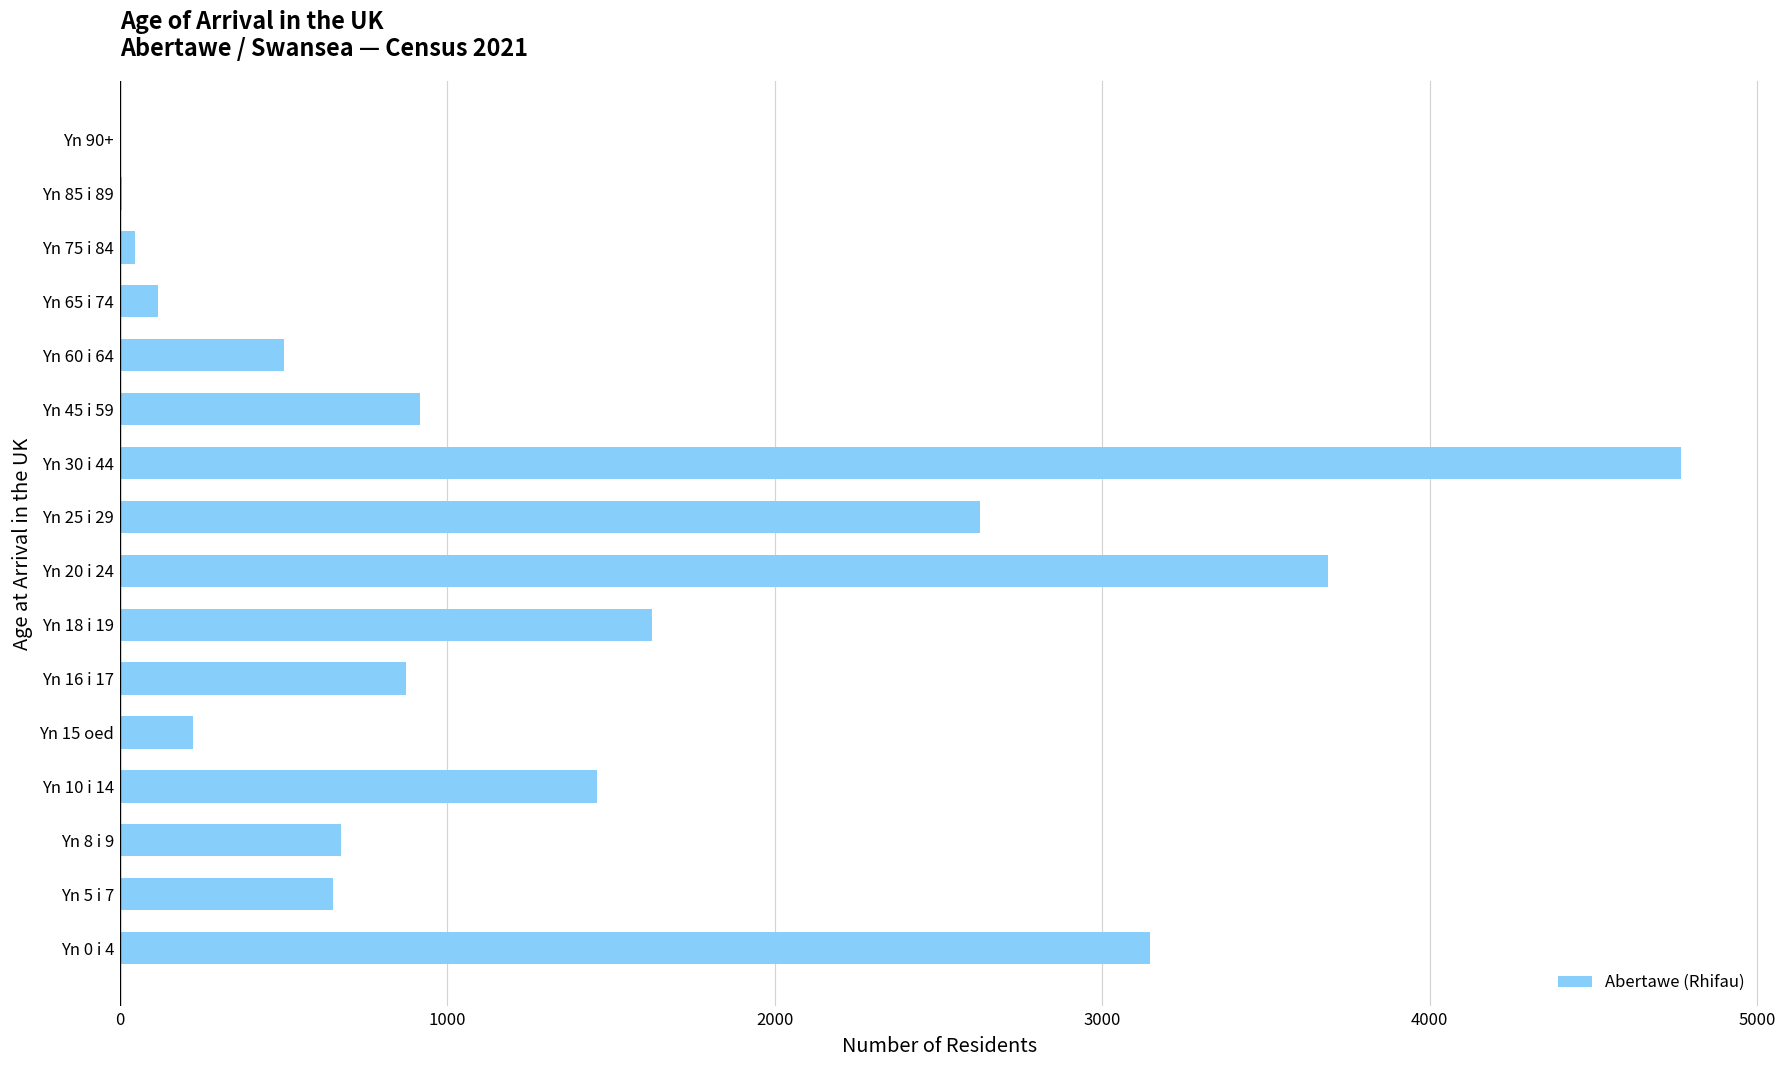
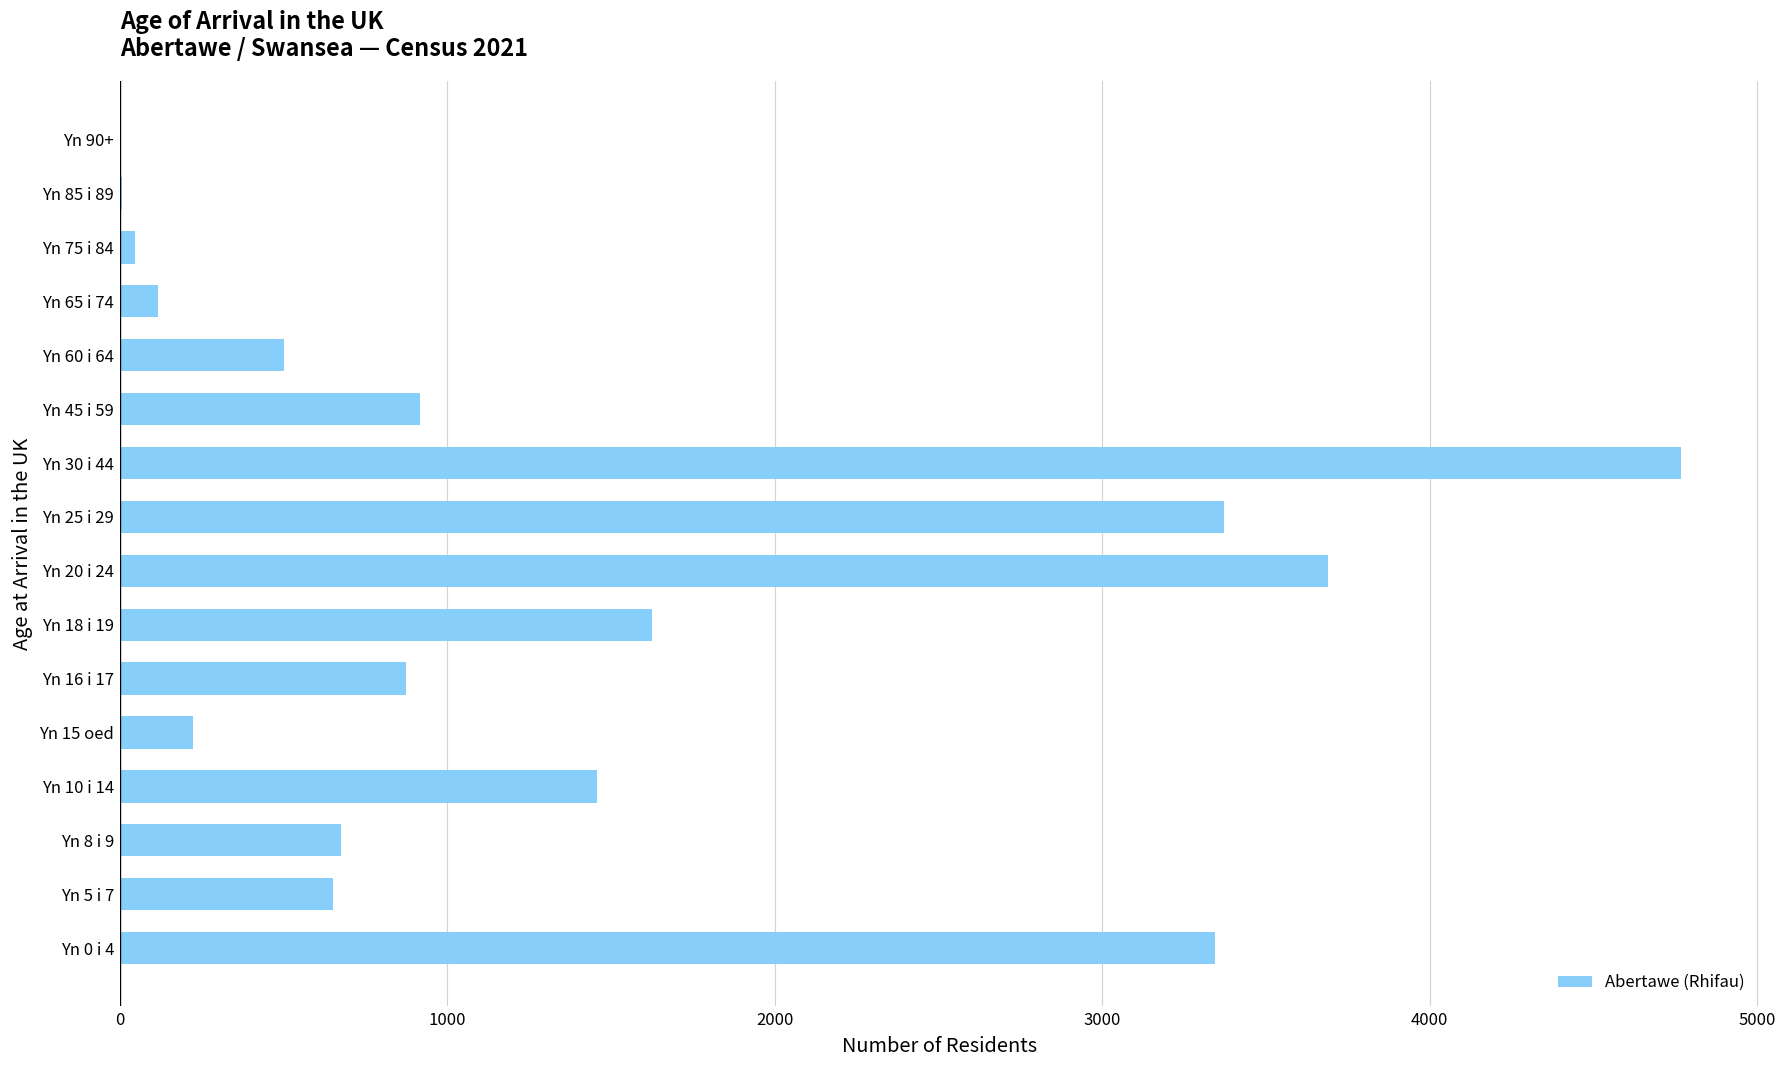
  {
    "Yn 75 i 84": 50,
    "Yn 65 i 74": 120,
    "Yn 60 i 64": 500,
    "Yn 45 i 59": 920,
    "Yn 30 i 44": 4770,
-   "Yn 25 i 29": 2630,
+   "Yn 25 i 29": 3370,
    "Yn 20 i 24": 3690,
    "Yn 18 i 19": 1630,
    "Yn 16 i 17": 870,
    "Yn 15 oed": 220,
    "Yn 10 i 14": 1460,
    "Yn 8 i 9": 670,
    "Yn 5 i 7": 650,
-   "Yn 0 i 4": 3150
+   "Yn 0 i 4": 3340
  }
